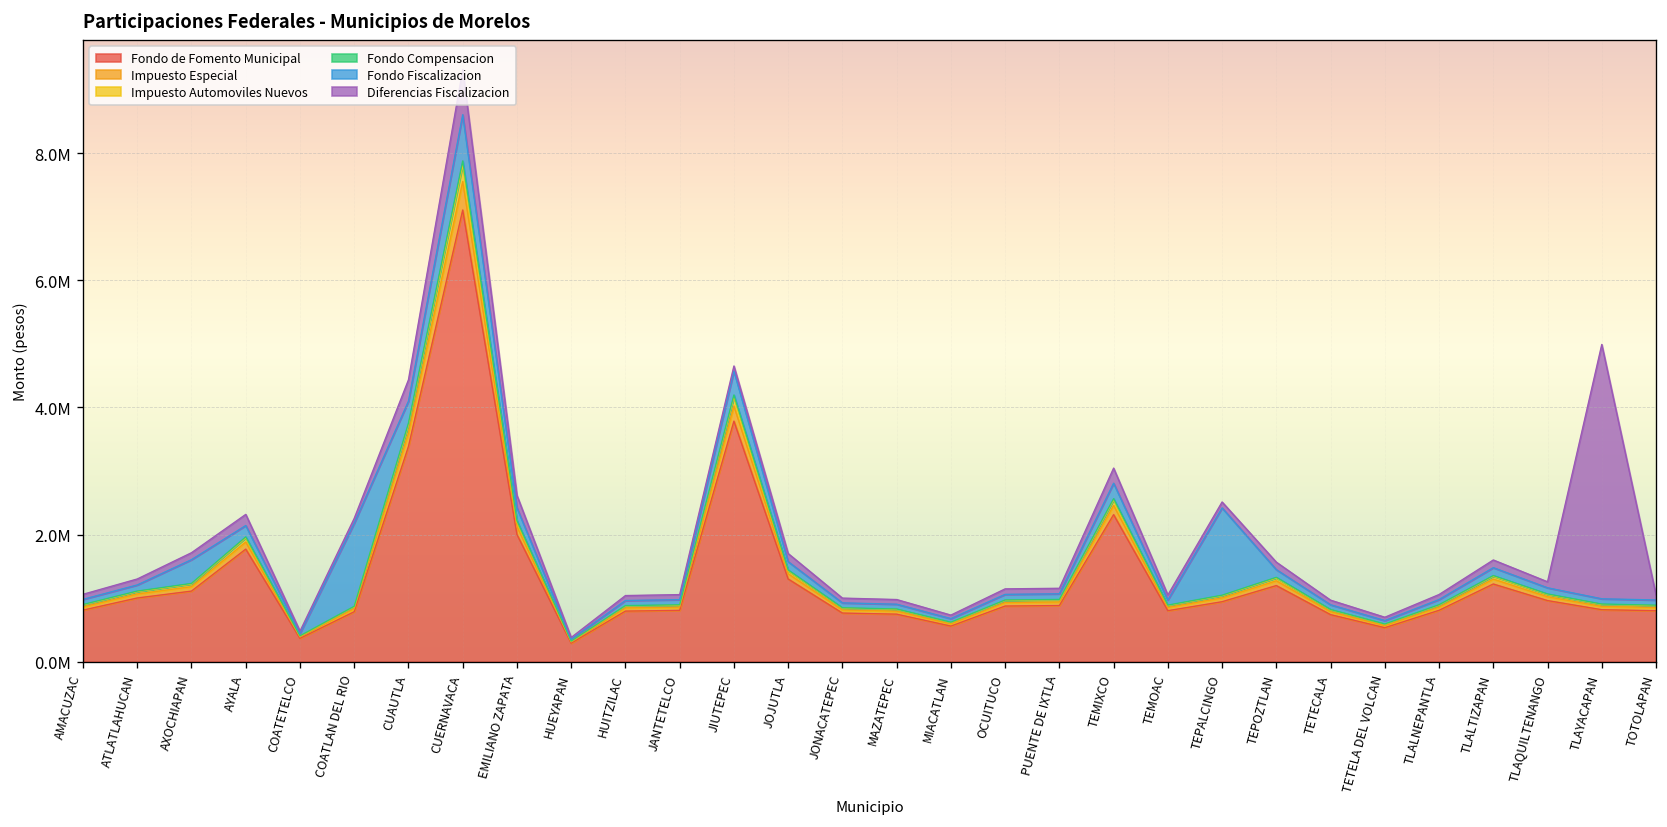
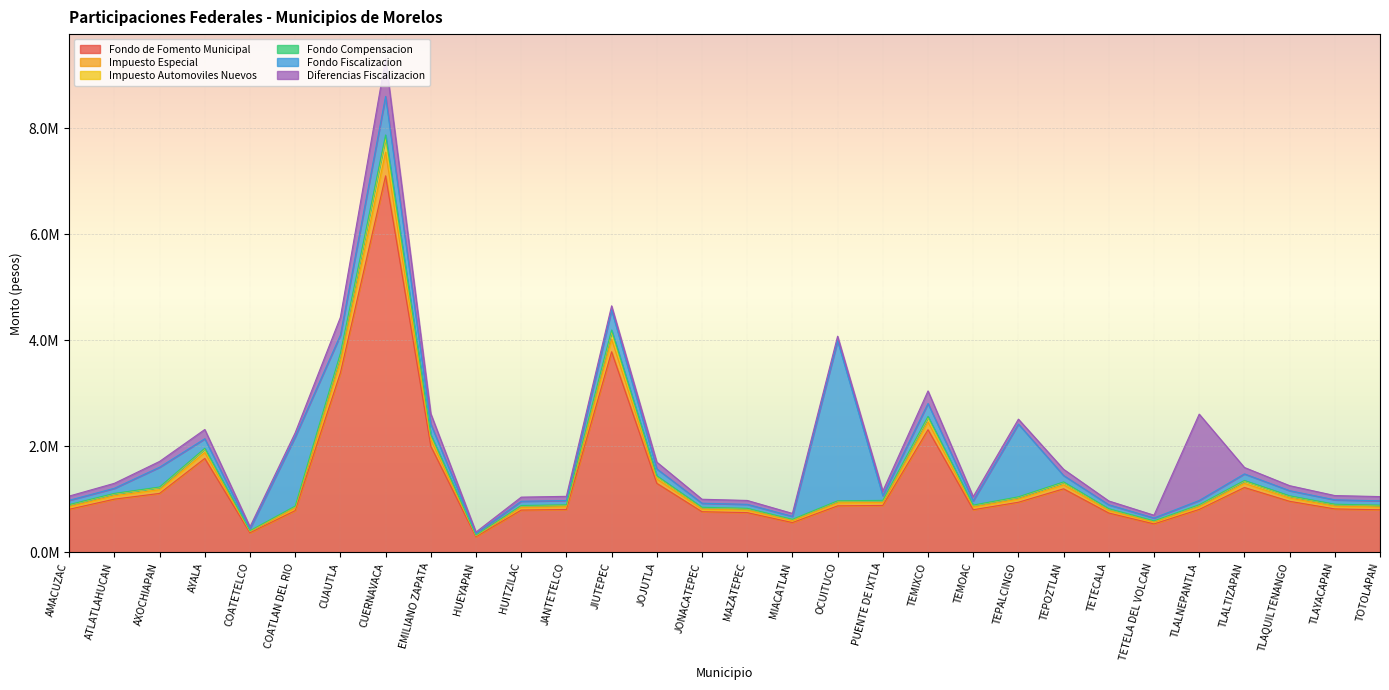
  {
    "Fondo de Fomento Municipal": {
      "AMACUZAC": 800000,
      "ATLATLAHUCAN": 1000000,
      "AXOCHIAPAN": 1100000,
      "AYALA": 1800000,
      "COATLAN DEL RIO": 800000,
      "CUAUTLA": 3400000,
      "CUERNAVACA": 7100000,
      "EMILIANO ZAPATA": 2000000,
      "HUITZILAC": 800000,
      "JANTETELCO": 800000,
      "JIUTEPEC": 3800000,
      "JOJUTLA": 1300000,
      "OCUITUCO": 900000,
      "PUENTE DE IXTLA": 900000,
      "TEMIXCO": 2300000,
      "TEMOAC": 800000,
      "TEPALCINGO": 900000,
      "TEPOZTLAN": 1200000,
      "TLALNEPANTLA": 800000,
      "TLALTIZAPAN": 1200000,
      "TLAQUILTENANGO": 1000000,
      "TLAYACAPAN": 800000,
      "TOTOLAPAN": 800000
    },
    "Fondo Compensacion": {
      "CUERNAVACA": 100000
    },
    "Fondo Fiscalizacion": {
      "AMACUZAC": 100000,
      "ATLATLAHUCAN": 100000,
      "AXOCHIAPAN": 400000,
      "AYALA": 200000,
      "COATLAN DEL RIO": 1300000,
      "CUAUTLA": 300000,
      "CUERNAVACA": 700000,
      "EMILIANO ZAPATA": 200000,
      "HUITZILAC": 100000,
      "JANTETELCO": 100000,
      "JIUTEPEC": 400000,
      "JOJUTLA": 100000,
      "JONACATEPEC": 100000,
      "MAZATEPEC": 100000,
      "MIACATLAN": 100000,
-     "OCUITUCO": 100000,
+     "OCUITUCO": 3000000,
      "PUENTE DE IXTLA": 100000,
      "TEMIXCO": 200000,
      "TEMOAC": 100000,
      "TEPALCINGO": 1400000,
      "TEPOZTLAN": 100000,
      "TETECALA": 100000,
      "TETELA DEL VOLCAN": 100000,
      "TLALNEPANTLA": 100000,
      "TLALTIZAPAN": 100000,
      "TLAQUILTENANGO": 100000,
      "TLAYACAPAN": 100000,
      "TOTOLAPAN": 100000
    },
    "Diferencias Fiscalizacion": {
      "AMACUZAC": 100000,
      "ATLATLAHUCAN": 100000,
      "AXOCHIAPAN": 100000,
      "AYALA": 200000,
      "COATLAN DEL RIO": 100000,
      "CUAUTLA": 300000,
      "EMILIANO ZAPATA": 200000,
      "HUITZILAC": 100000,
      "JANTETELCO": 100000,
      "JIUTEPEC": 100000,
      "JOJUTLA": 100000,
      "JONACATEPEC": 100000,
      "MAZATEPEC": 100000,
      "MIACATLAN": 100000,
      "OCUITUCO": 100000,
      "PUENTE DE IXTLA": 100000,
      "TEMIXCO": 200000,
      "TEMOAC": 100000,
      "TEPALCINGO": 100000,
      "TEPOZTLAN": 100000,
      "TETECALA": 100000,
      "TETELA DEL VOLCAN": 100000,
-     "TLALNEPANTLA": 100000,
+     "TLALNEPANTLA": 1600000,
      "TLALTIZAPAN": 100000,
      "TLAQUILTENANGO": 100000,
-     "TLAYACAPAN": 4000000,
+     "TLAYACAPAN": 100000,
      "TOTOLAPAN": 100000
    }
  }
